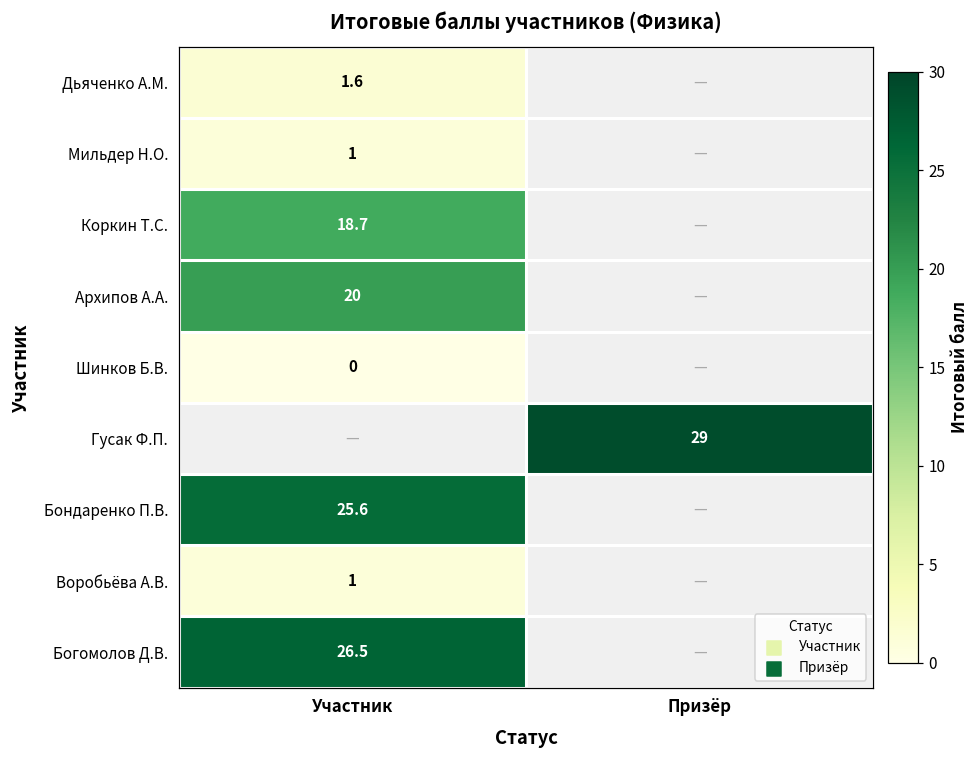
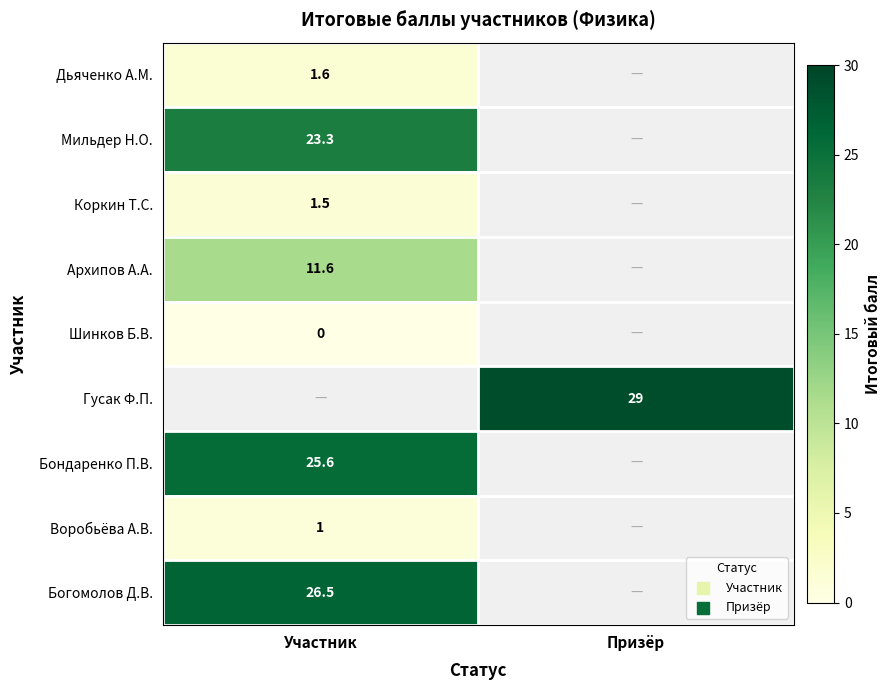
  {
    "Дьяченко А.М.": {
      "Участник": 1.6
    },
    "Мильдер Н.О.": {
-     "Участник": 1
+     "Участник": 23.3
    },
    "Коркин Т.С.": {
-     "Участник": 18.7
+     "Участник": 1.5
    },
    "Архипов А.А.": {
-     "Участник": 20
+     "Участник": 11.6
    },
    "Шинков Б.В.": {
      "Участник": 0
    },
    "Гусак Ф.П.": {
      "Призёр": 29
    },
    "Бондаренко П.В.": {
      "Участник": 25.6
    },
    "Воробьёва А.В.": {
      "Участник": 1
    },
    "Богомолов Д.В.": {
      "Участник": 26.5
    }
  }
